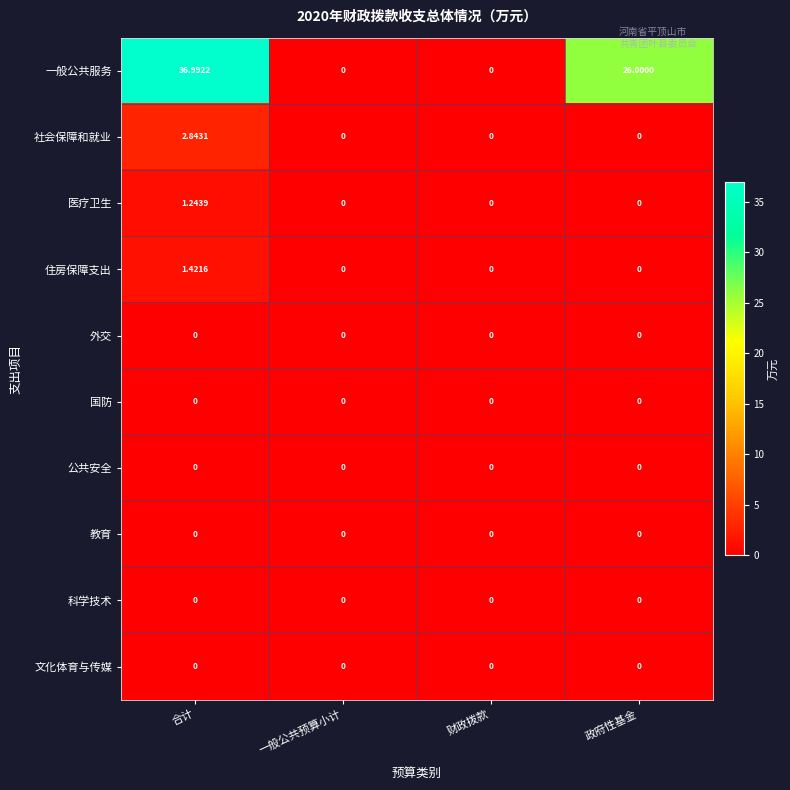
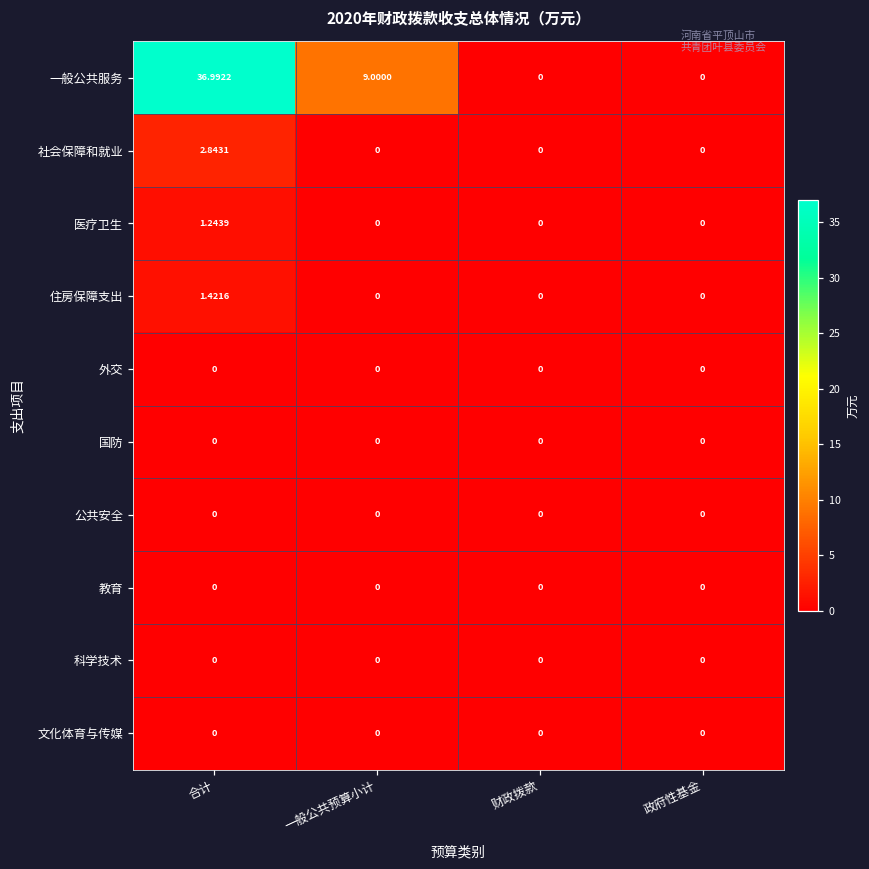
  {
    "一般公共服务": {
      "合计": 36.9922,
-     "一般公共预算小计": 0,
+     "一般公共预算小计": 9.0000,
      "财政拨款": 0,
-     "政府性基金": 26.0000
+     "政府性基金": 0
    },
    "社会保障和就业": {
      "合计": 2.8431,
      "一般公共预算小计": 0,
      "财政拨款": 0,
      "政府性基金": 0
    },
    "医疗卫生": {
      "合计": 1.2439,
      "一般公共预算小计": 0,
      "财政拨款": 0,
      "政府性基金": 0
    },
    "住房保障支出": {
      "合计": 1.4216,
      "一般公共预算小计": 0,
      "财政拨款": 0,
      "政府性基金": 0
    },
    "外交": {
      "合计": 0,
      "一般公共预算小计": 0,
      "财政拨款": 0,
      "政府性基金": 0
    },
    "国防": {
      "合计": 0,
      "一般公共预算小计": 0,
      "财政拨款": 0,
      "政府性基金": 0
    },
    "公共安全": {
      "合计": 0,
      "一般公共预算小计": 0,
      "财政拨款": 0,
      "政府性基金": 0
    },
    "教育": {
      "合计": 0,
      "一般公共预算小计": 0,
      "财政拨款": 0,
      "政府性基金": 0
    },
    "科学技术": {
      "合计": 0,
      "一般公共预算小计": 0,
      "财政拨款": 0,
      "政府性基金": 0
    },
    "文化体育与传媒": {
      "合计": 0,
      "一般公共预算小计": 0,
      "财政拨款": 0,
      "政府性基金": 0
    }
  }
